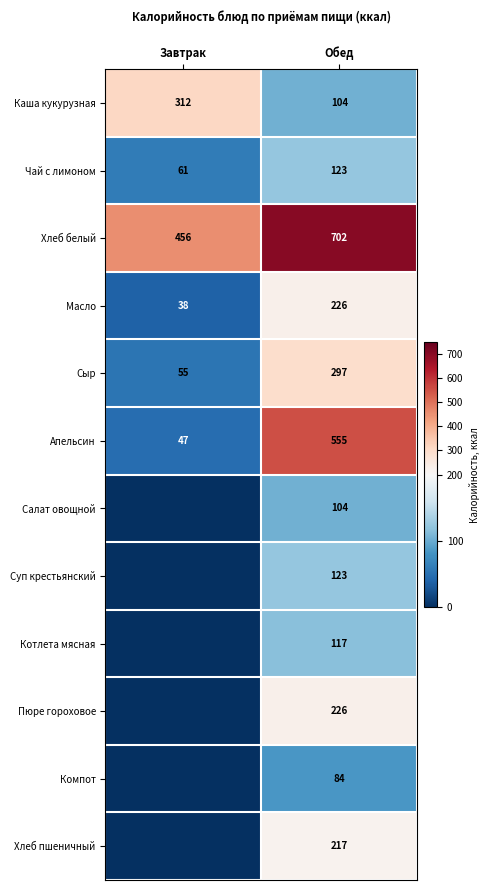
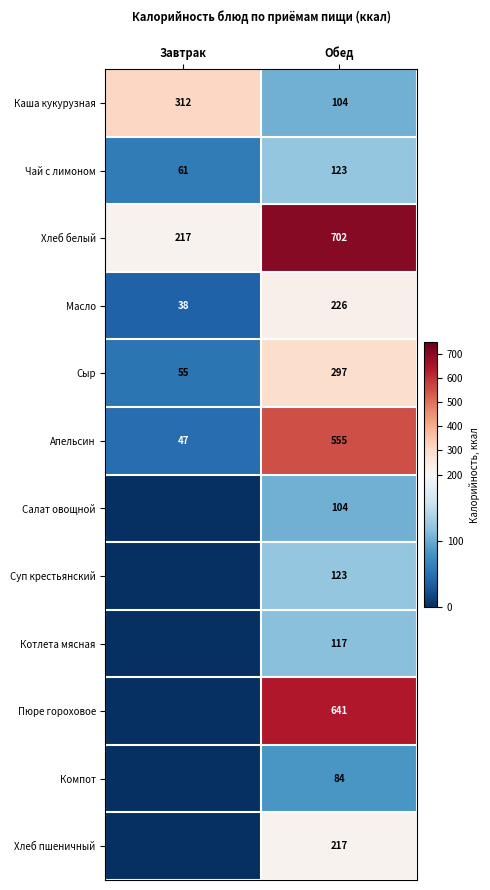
  {
    "Каша кукурузная": {
      "Завтрак": 312,
      "Обед": 104
    },
    "Чай с лимоном": {
      "Завтрак": 61,
      "Обед": 123
    },
    "Хлеб белый": {
-     "Завтрак": 456,
+     "Завтрак": 217,
      "Обед": 702
    },
    "Масло": {
      "Завтрак": 38,
      "Обед": 226
    },
    "Сыр": {
      "Завтрак": 55,
      "Обед": 297
    },
    "Апельсин": {
      "Завтрак": 47,
      "Обед": 555
    },
    "Салат овощной": {
      "Обед": 104
    },
    "Суп крестьянский": {
      "Обед": 123
    },
    "Котлета мясная": {
      "Обед": 117
    },
    "Пюре гороховое": {
-     "Обед": 226
+     "Обед": 641
    },
    "Компот": {
      "Обед": 84
    },
    "Хлеб пшеничный": {
      "Обед": 217
    }
  }
